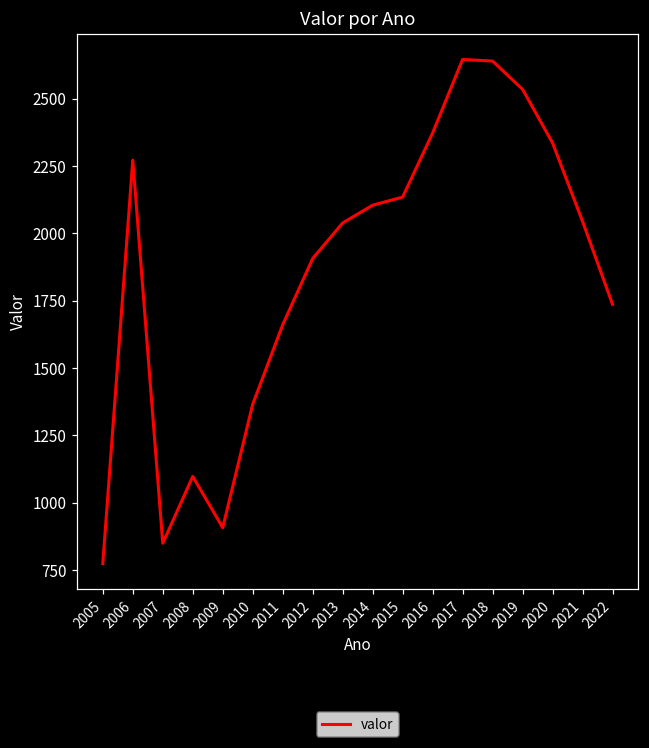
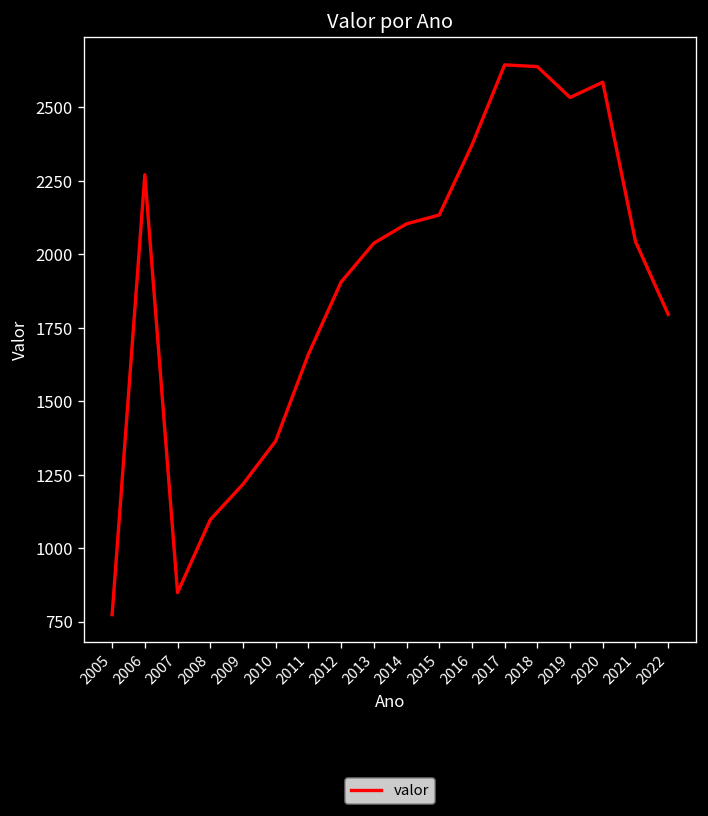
  {
    "2005": 770,
    "2006": 2270,
    "2007": 850,
    "2008": 1100,
-   "2009": 910,
+   "2009": 1220,
    "2010": 1370,
    "2011": 1660,
    "2012": 1910,
    "2013": 2040,
    "2014": 2100,
    "2015": 2130,
    "2016": 2370,
    "2017": 2650,
    "2018": 2640,
    "2019": 2530,
-   "2020": 2340,
+   "2020": 2590,
    "2021": 2040,
-   "2022": 1740
+   "2022": 1800
  }
